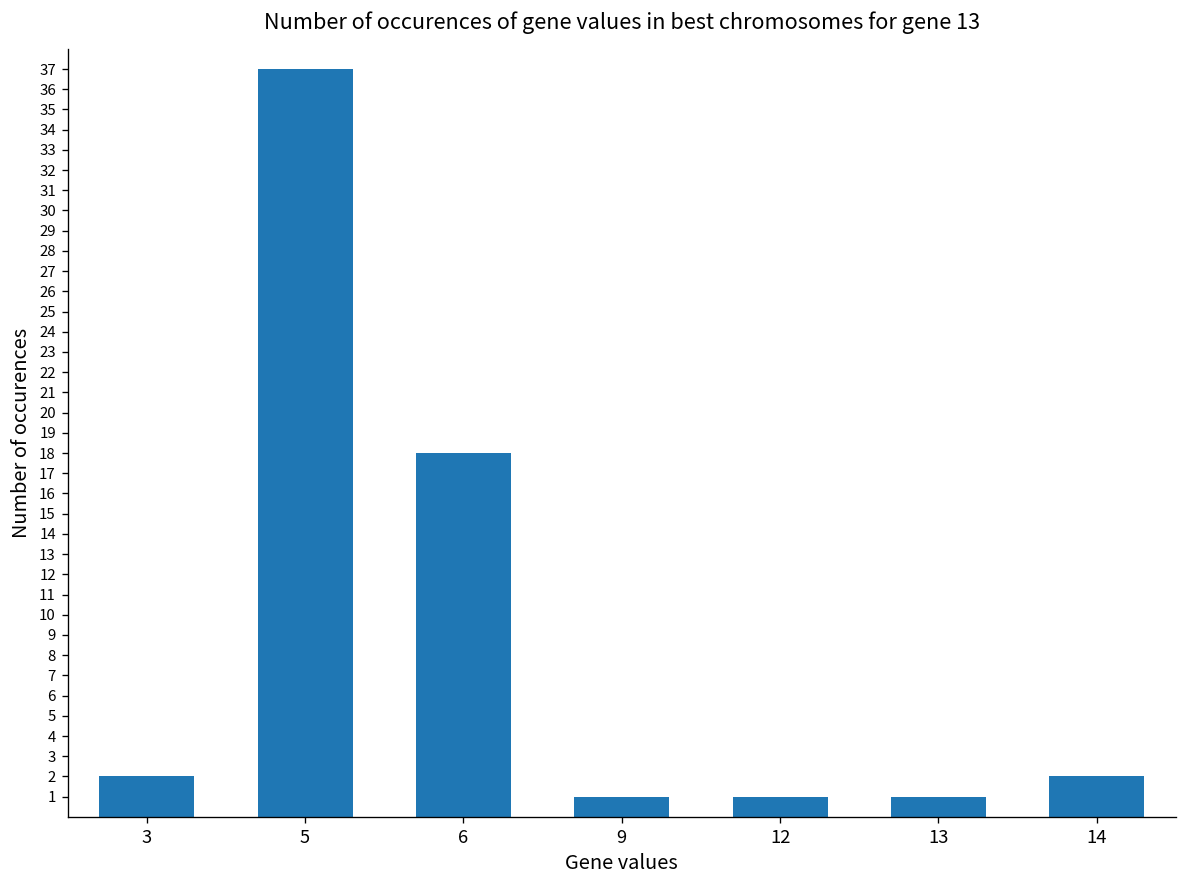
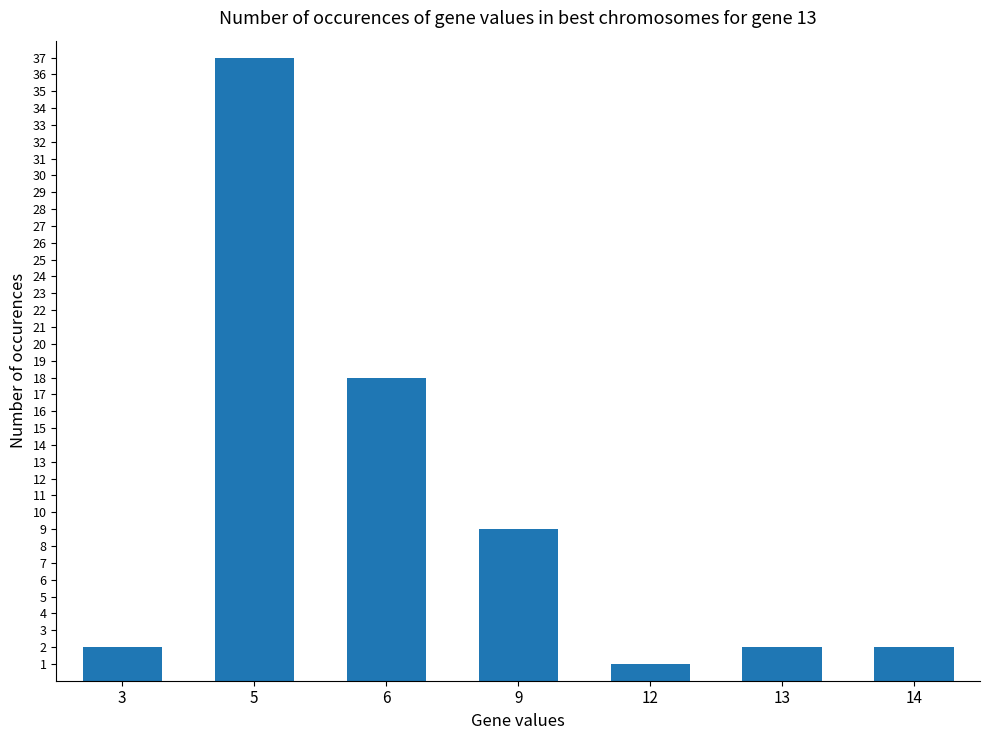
  {
    "3": 2,
    "5": 37,
    "6": 18,
-   "9": 1,
+   "9": 9,
    "12": 1,
-   "13": 1,
+   "13": 2,
    "14": 2
  }
